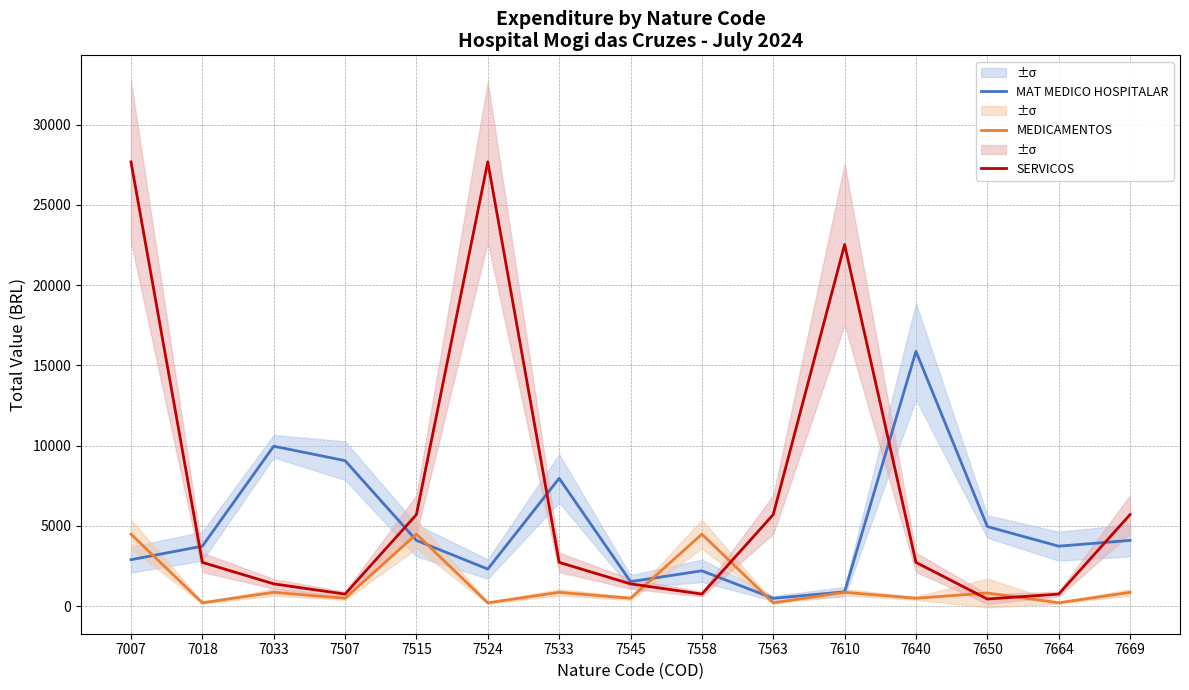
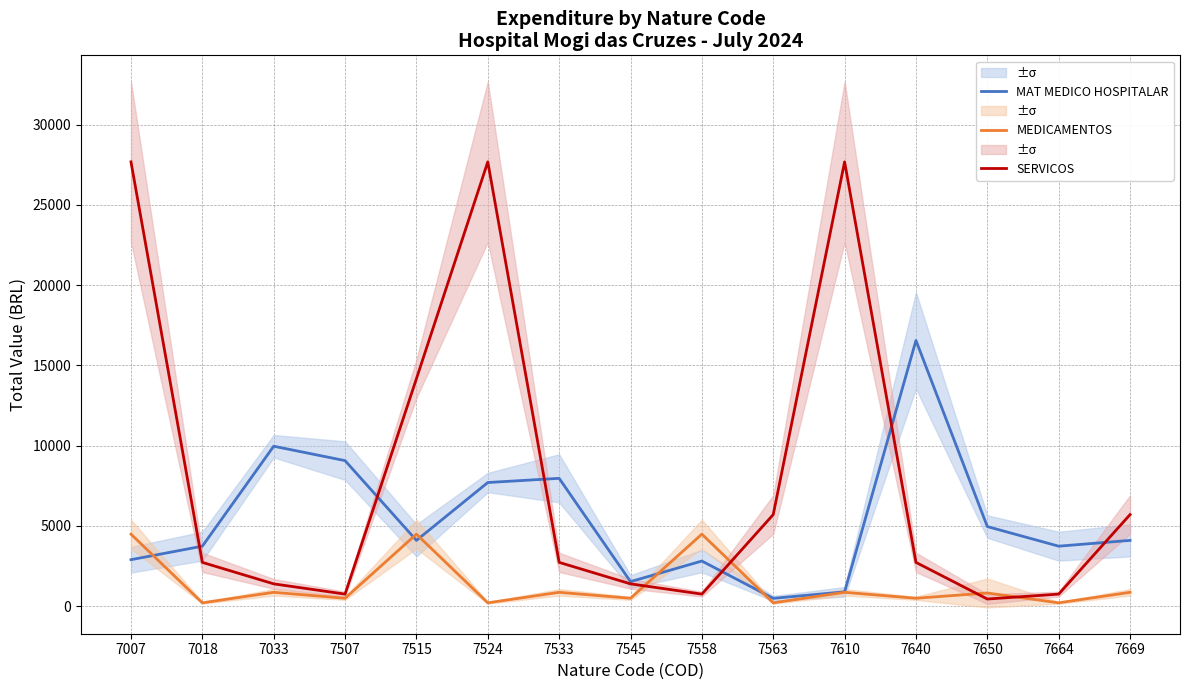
  {
    "MAT MEDICO HOSPITALAR": {
      "7007": 2900,
      "7018": 3700,
      "7033": 10000,
      "7507": 9100,
      "7515": 4100,
-     "7524": 2300,
+     "7524": 7700,
      "7533": 8000,
-     "7558": 2200,
-     "7640": 15900,
+     "7558": 2800,
+     "7640": 16600,
      "7650": 5000,
      "7664": 3700,
      "7669": 4100
    },
    "MEDICAMENTOS": {
      "7007": 4500,
      "7033": 900,
      "7515": 4500,
      "7533": 900,
      "7558": 4500,
      "7669": 900
    },
    "SERVICOS": {
      "7007": 27700,
      "7018": 2700,
      "7033": 1400,
-     "7515": 5700,
+     "7515": 14200,
      "7524": 27700,
      "7533": 2700,
      "7563": 5700,
-     "7610": 22500,
+     "7610": 27700,
      "7640": 2700,
      "7650": 400,
      "7669": 5700
    }
  }
